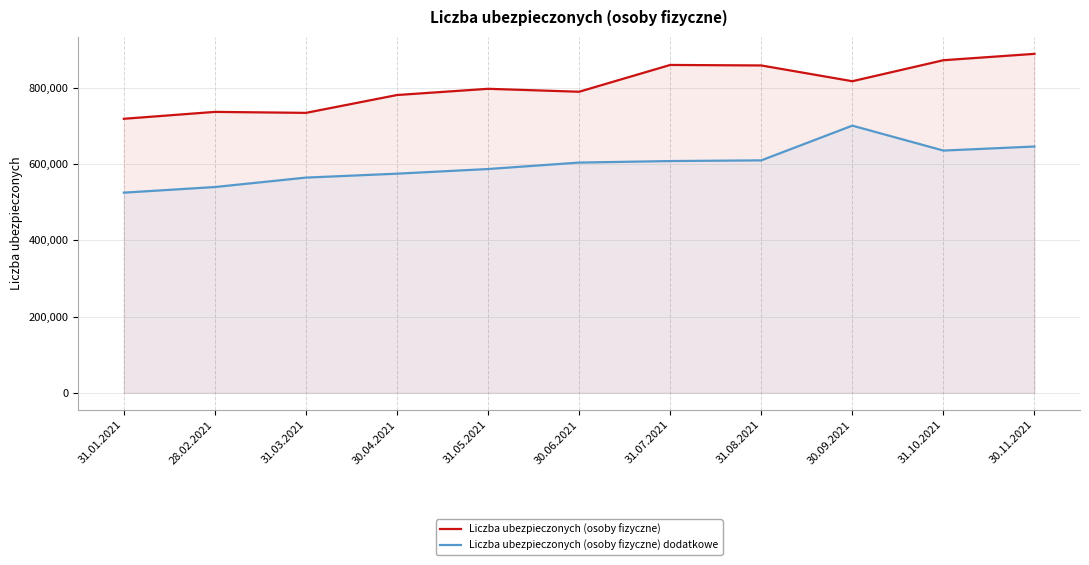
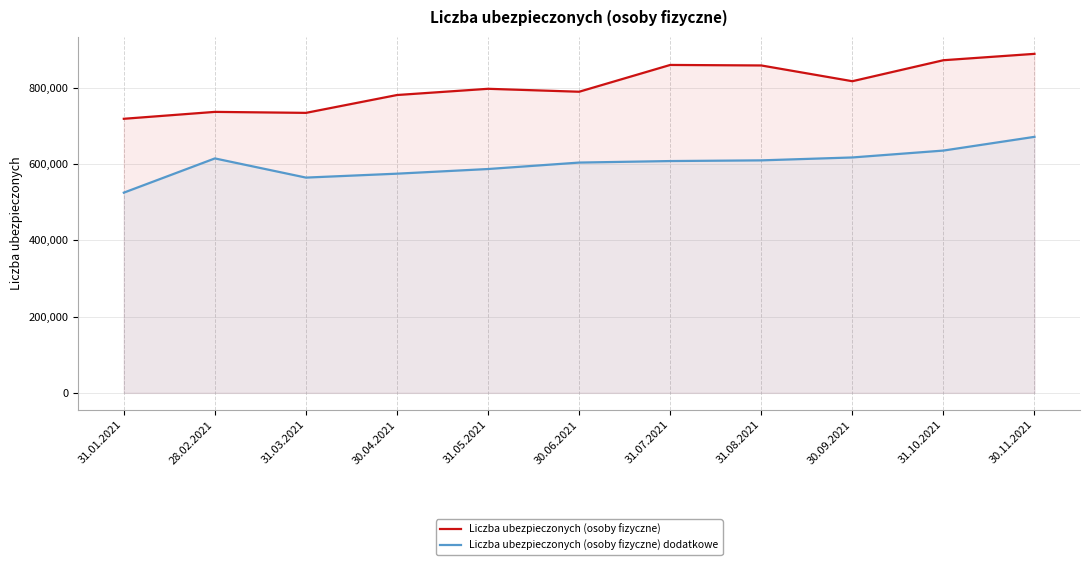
  {
    "Liczba ubezpieczonych (osoby fizyczne)": {
      "31.01.2021": "720,000",
      "28.02.2021": "740,000",
      "31.03.2021": "730,000",
      "30.04.2021": "780,000",
      "31.05.2021": "800,000",
      "30.06.2021": "790,000",
      "31.07.2021": "860,000",
      "31.08.2021": "860,000",
      "30.09.2021": "820,000",
      "31.10.2021": "870,000",
      "30.11.2021": "890,000"
    },
    "Liczba ubezpieczonych (osoby fizyczne) dodatkowe": {
      "31.01.2021": "520,000",
-     "28.02.2021": "540,000",
+     "28.02.2021": "610,000",
      "31.03.2021": "560,000",
      "30.04.2021": "570,000",
      "31.05.2021": "590,000",
      "30.06.2021": "600,000",
      "31.07.2021": "610,000",
      "31.08.2021": "610,000",
-     "30.09.2021": "700,000",
+     "30.09.2021": "620,000",
      "31.10.2021": "630,000",
-     "30.11.2021": "650,000"
+     "30.11.2021": "670,000"
    }
  }
